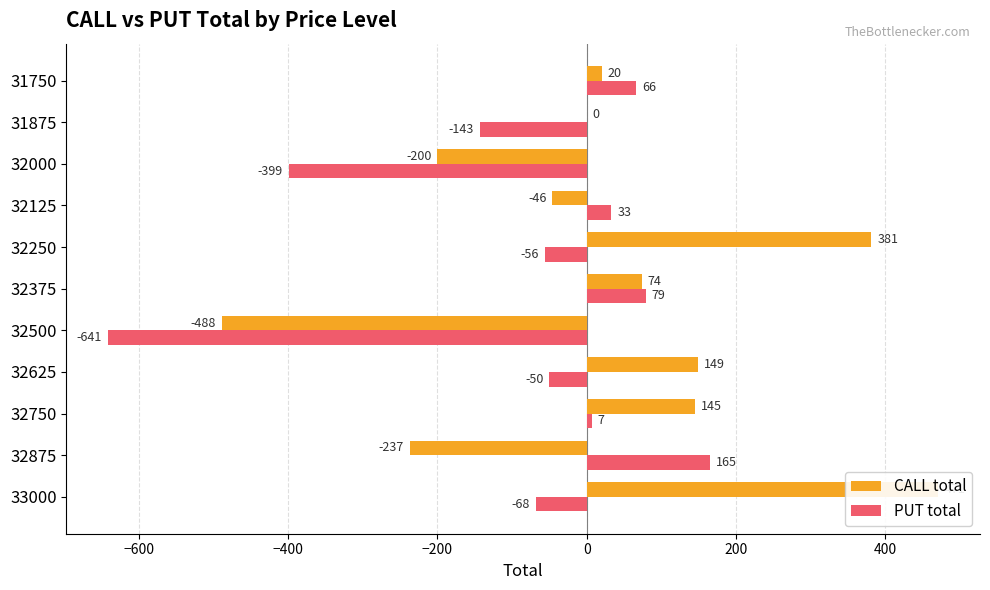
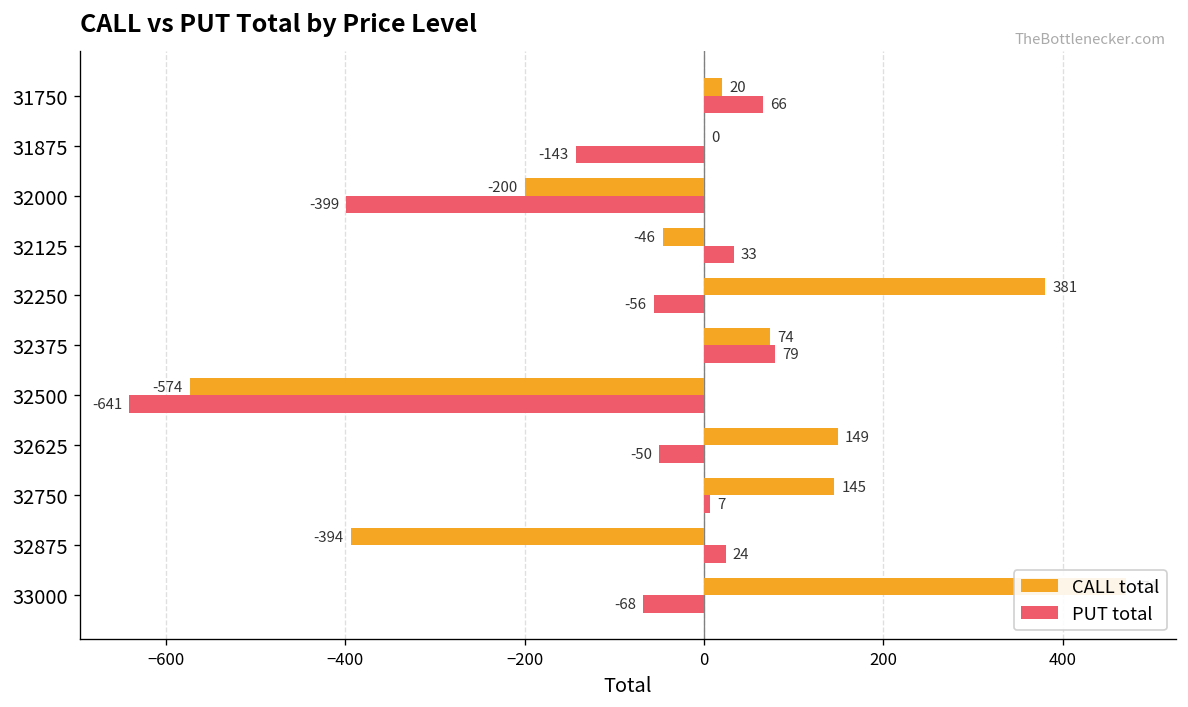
  {
    "CALL total": {
      "31750": 20,
      "31875": 0,
      "32000": -200,
      "32125": -46,
      "32250": 381,
      "32375": 74,
-     "32500": -488,
+     "32500": -574,
      "32625": 149,
      "32750": 145,
-     "32875": -237
+     "32875": -394
    },
    "PUT total": {
      "31750": 66,
      "31875": -143,
      "32000": -399,
      "32125": 33,
      "32250": -56,
      "32375": 79,
      "32500": -641,
      "32625": -50,
      "32750": 7,
-     "32875": 165,
+     "32875": 24,
      "33000": -68
    }
  }
